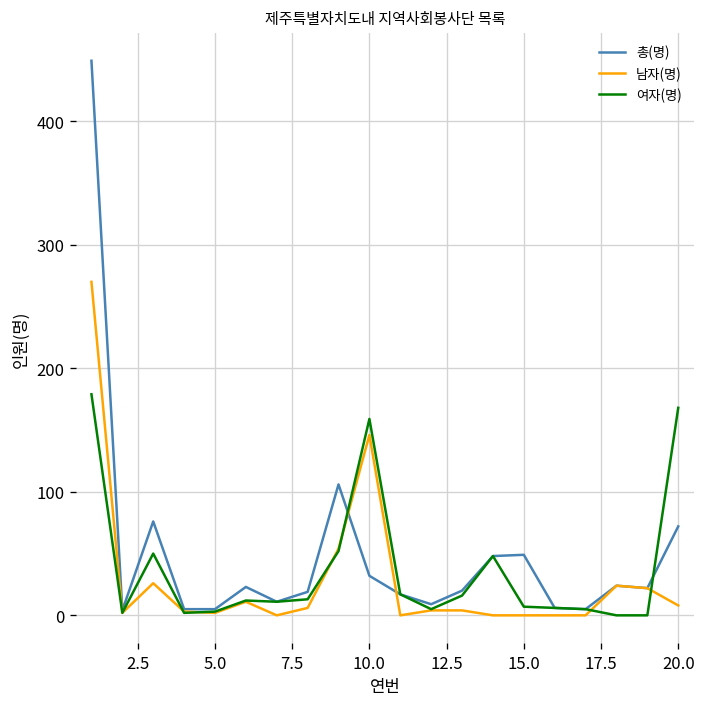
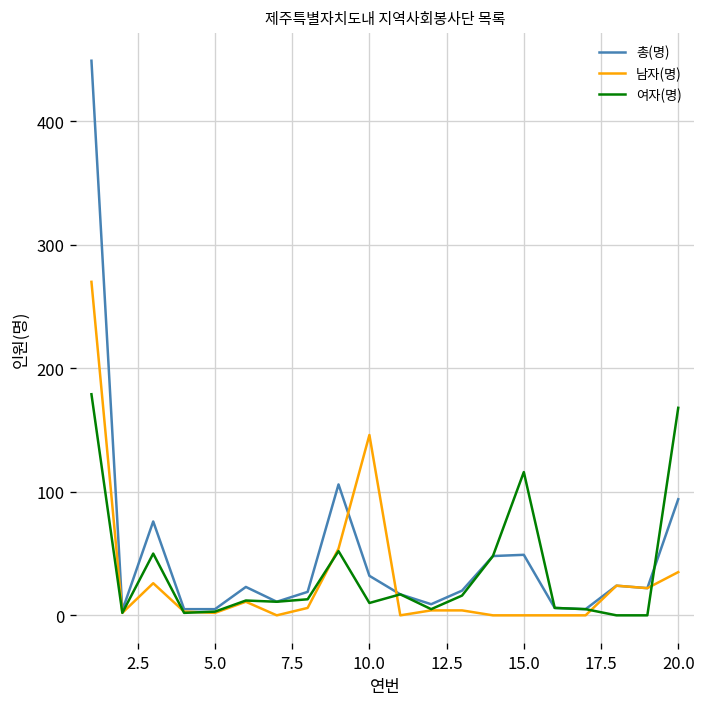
  {
    "총(명)": {
      "10.0": 32,
      "15.0": 49,
-     "20.0": 72
+     "20.0": 94
    },
    "남자(명)": {
      "10.0": 146,
      "15.0": 0,
-     "20.0": 8
+     "20.0": 35
    },
    "여자(명)": {
-     "10.0": 159,
-     "15.0": 7,
+     "10.0": 10,
+     "15.0": 116,
      "20.0": 168
    }
  }
